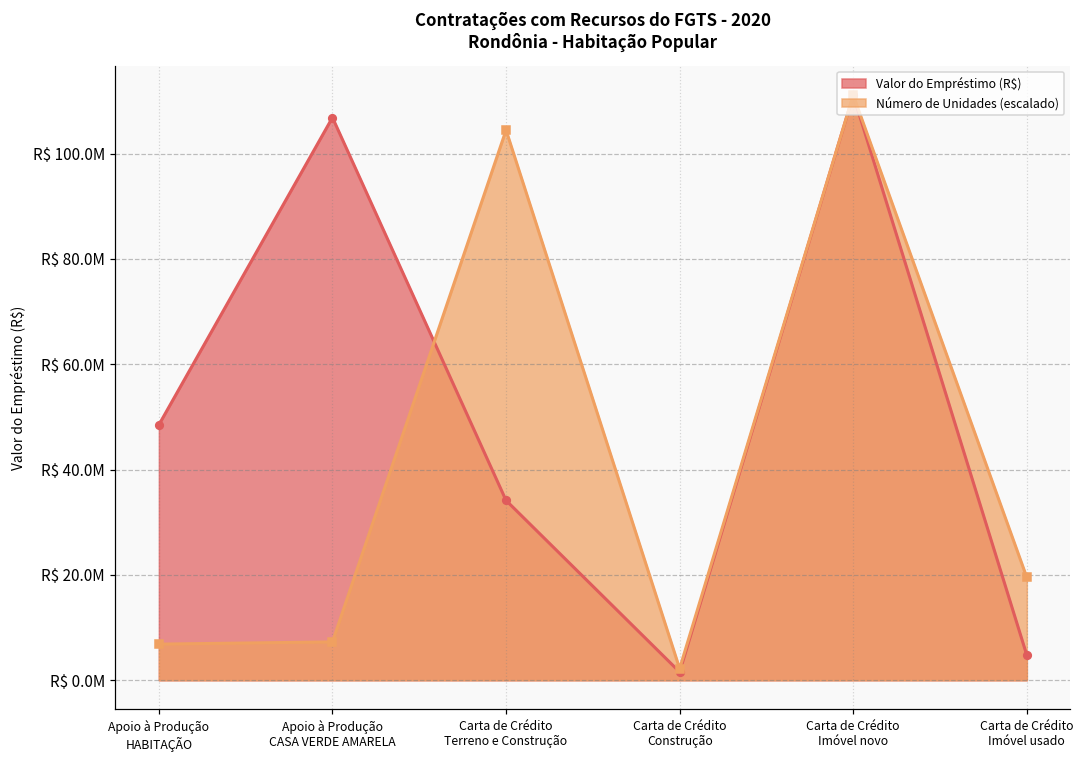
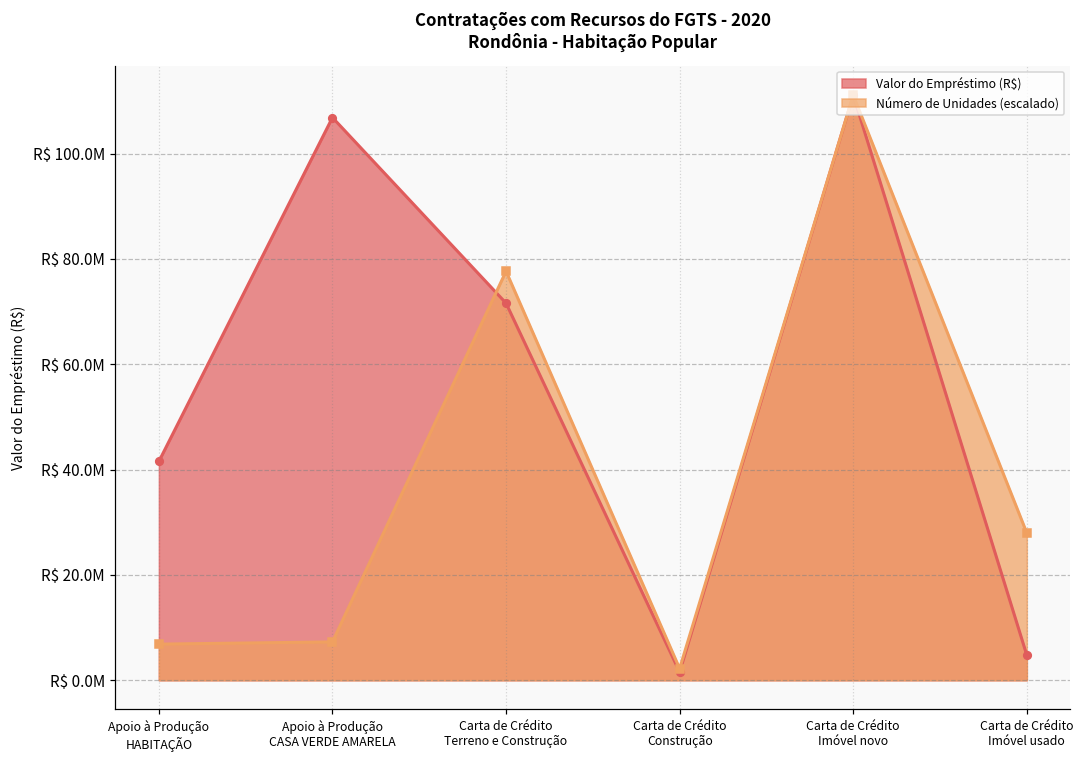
  {
    "Valor do Empréstimo (R$)": {
-     "Apoio à Produção HABITAÇÃO": "R$ 48000000",
+     "Apoio à Produção HABITAÇÃO": "R$ 42000000",
      "Apoio à Produção CASA VERDE AMARELA": "R$ 107000000",
-     "Carta de Crédito Terreno e Construção": "R$ 34000000",
+     "Carta de Crédito Terreno e Construção": "R$ 72000000",
      "Carta de Crédito Construção": "R$ 2000000",
      "Carta de Crédito Imóvel usado": "R$ 5000000"
    },
    "Número de Unidades (escalado)": {
      "Apoio à Produção HABITAÇÃO": "R$ 7000000",
      "Apoio à Produção CASA VERDE AMARELA": "R$ 7000000",
-     "Carta de Crédito Terreno e Construção": "R$ 104000000",
+     "Carta de Crédito Terreno e Construção": "R$ 78000000",
      "Carta de Crédito Construção": "R$ 2000000",
-     "Carta de Crédito Imóvel usado": "R$ 20000000"
+     "Carta de Crédito Imóvel usado": "R$ 28000000"
    }
  }
